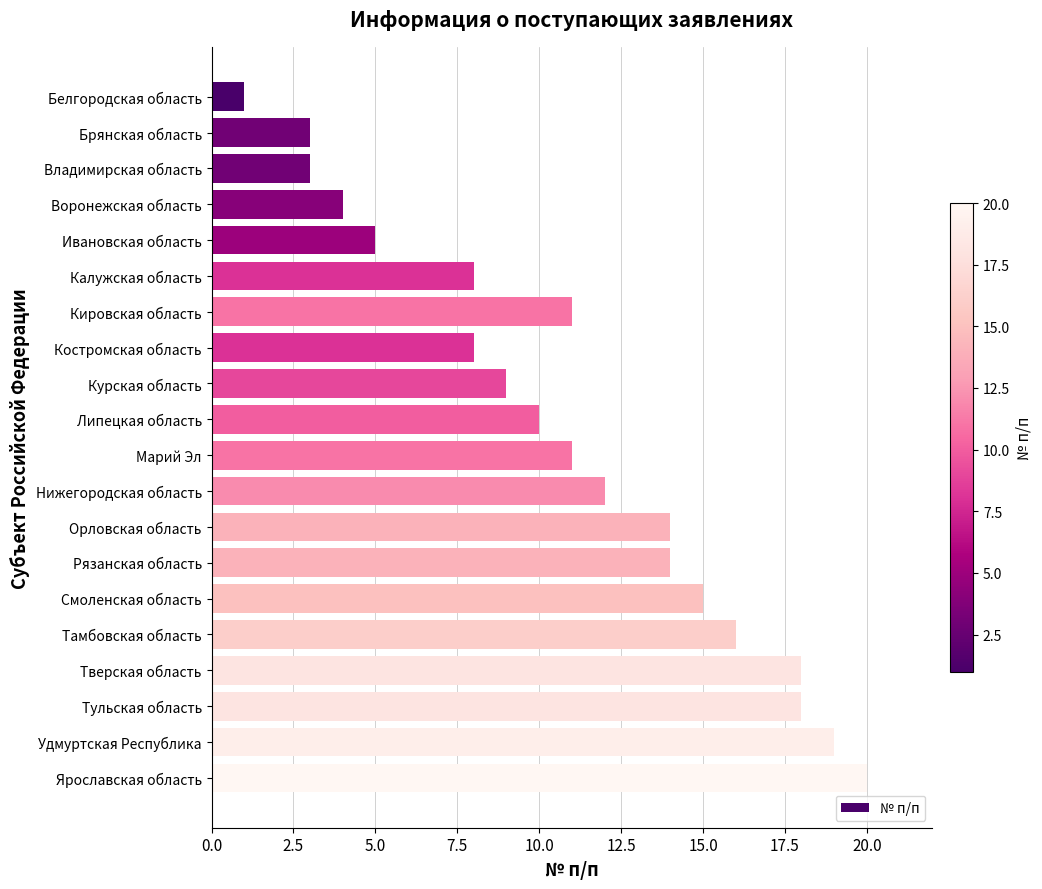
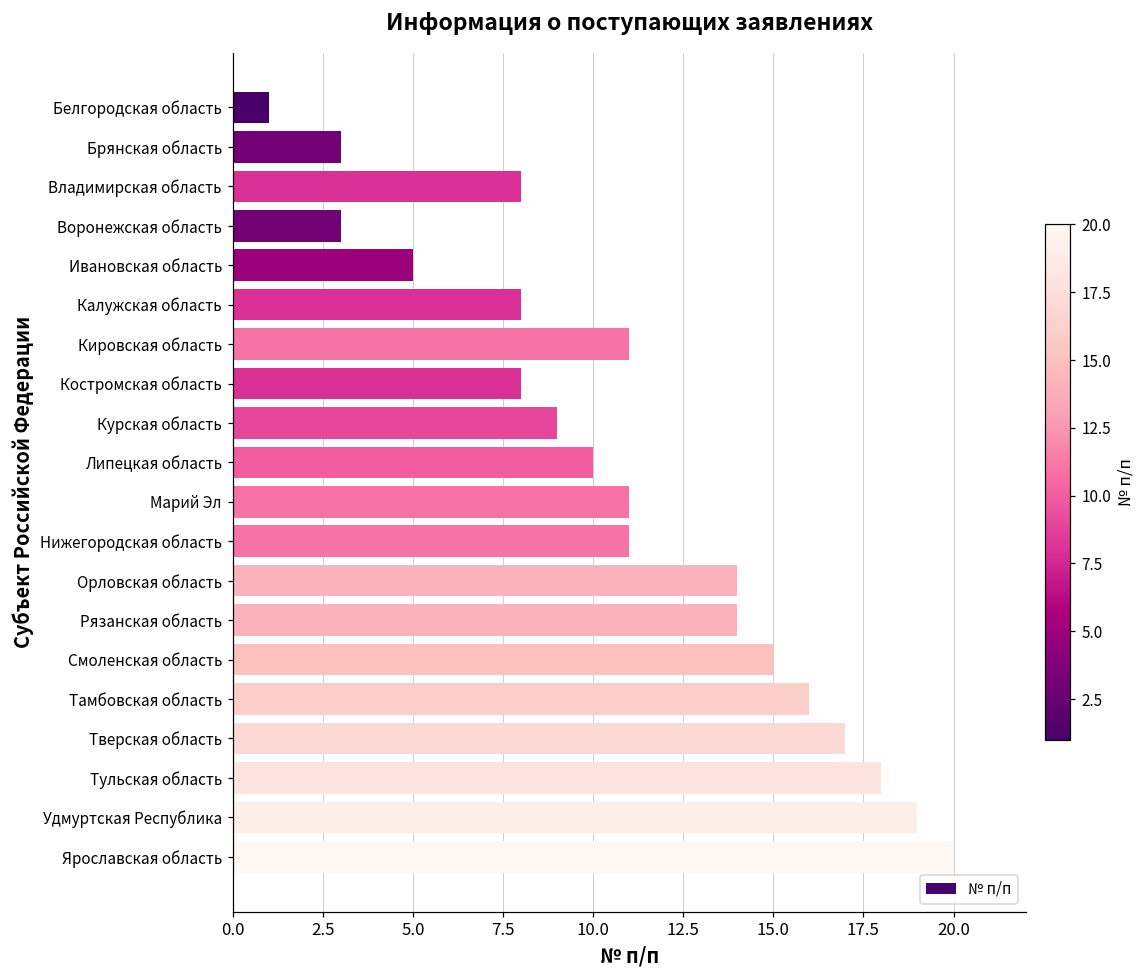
  {
    "Белгородская область": 1,
    "Брянская область": 3,
-   "Владимирская область": 3,
-   "Воронежская область": 4,
+   "Владимирская область": 8,
+   "Воронежская область": 3,
    "Ивановская область": 5,
    "Калужская область": 8,
    "Кировская область": 11,
    "Костромская область": 8,
    "Курская область": 9,
    "Липецкая область": 10,
    "Марий Эл": 11,
-   "Нижегородская область": 12,
+   "Нижегородская область": 11,
    "Орловская область": 14,
    "Рязанская область": 14,
    "Смоленская область": 15,
    "Тамбовская область": 16,
-   "Тверская область": 18,
+   "Тверская область": 17,
    "Тульская область": 18,
    "Удмуртская Республика": 19,
    "Ярославская область": 20
  }
